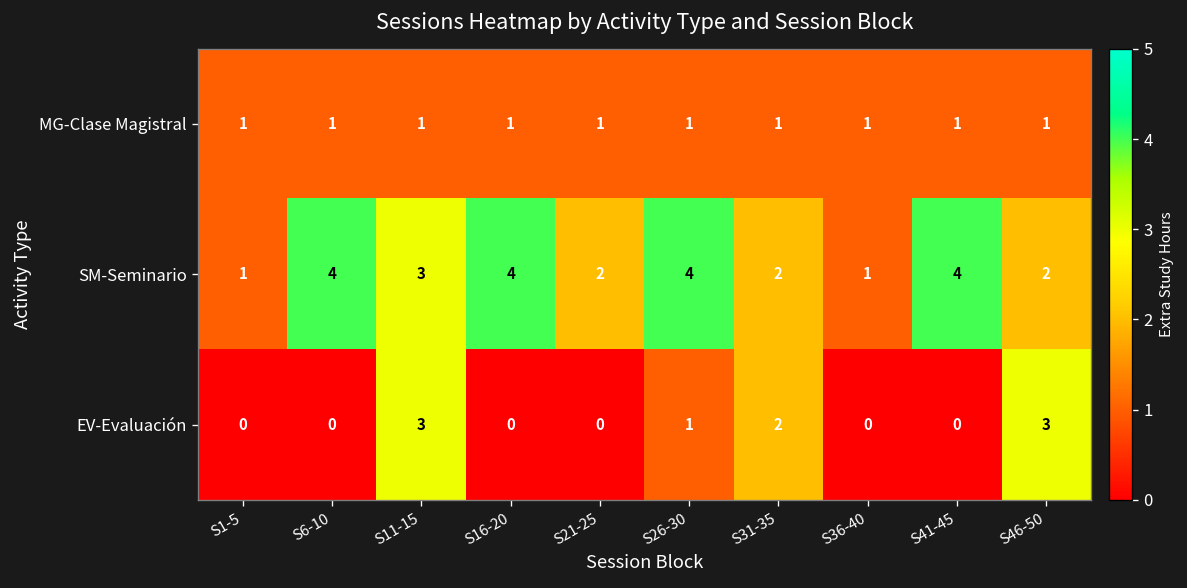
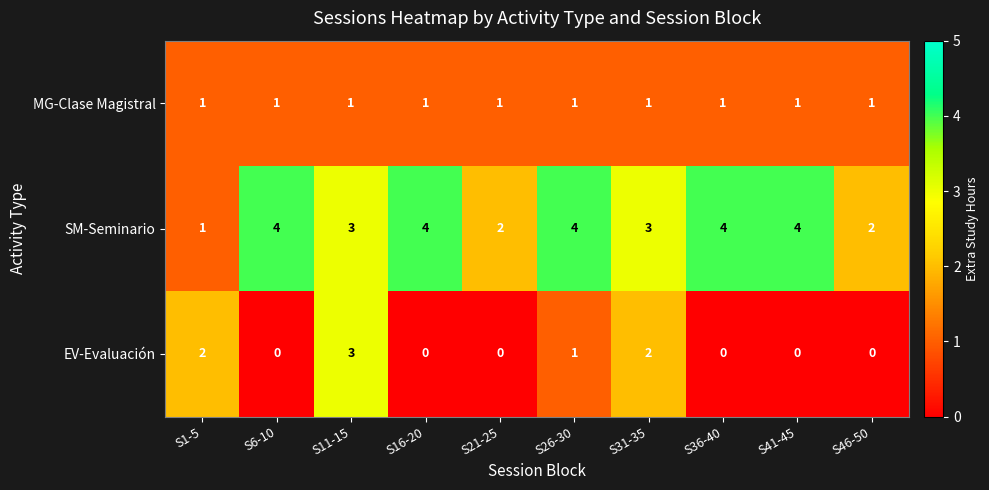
  {
    "MG-Clase Magistral": {
      "S1-5": 1,
      "S6-10": 1,
      "S11-15": 1,
      "S16-20": 1,
      "S21-25": 1,
      "S26-30": 1,
      "S31-35": 1,
      "S36-40": 1,
      "S41-45": 1,
      "S46-50": 1
    },
    "SM-Seminario": {
      "S1-5": 1,
      "S6-10": 4,
      "S11-15": 3,
      "S16-20": 4,
      "S21-25": 2,
      "S26-30": 4,
-     "S31-35": 2,
-     "S36-40": 1,
+     "S31-35": 3,
+     "S36-40": 4,
      "S41-45": 4,
      "S46-50": 2
    },
    "EV-Evaluación": {
-     "S1-5": 0,
+     "S1-5": 2,
      "S6-10": 0,
      "S11-15": 3,
      "S16-20": 0,
      "S21-25": 0,
      "S26-30": 1,
      "S31-35": 2,
      "S36-40": 0,
      "S41-45": 0,
-     "S46-50": 3
+     "S46-50": 0
    }
  }
